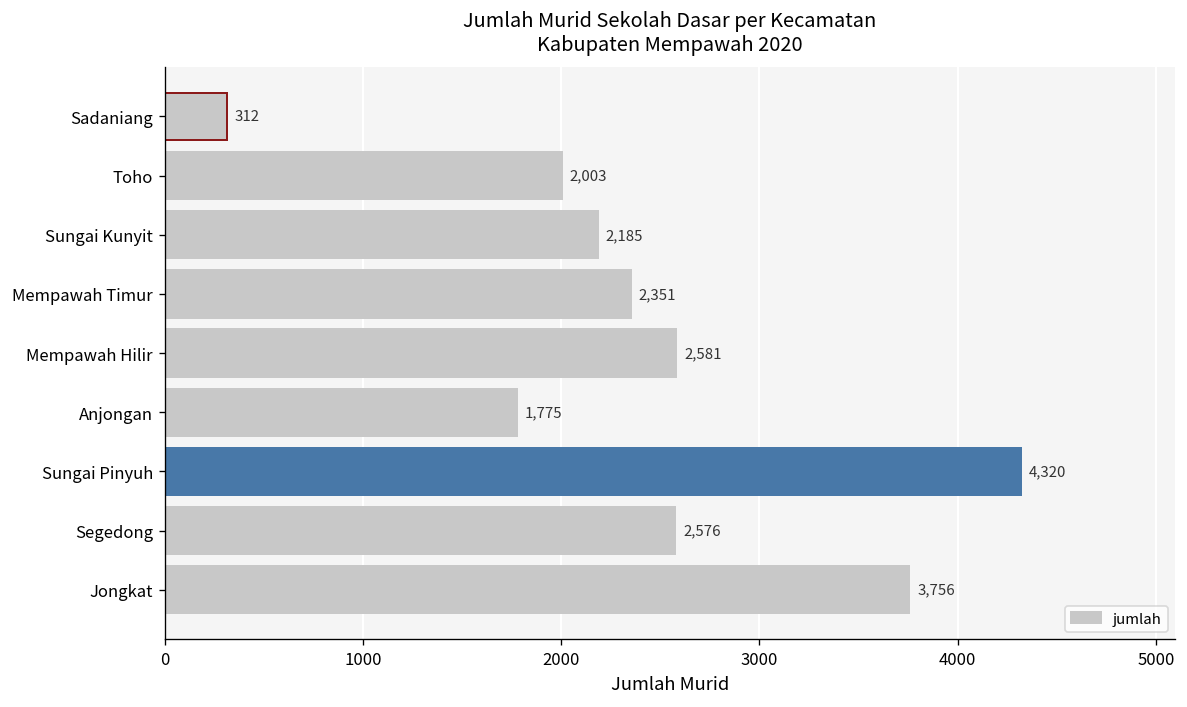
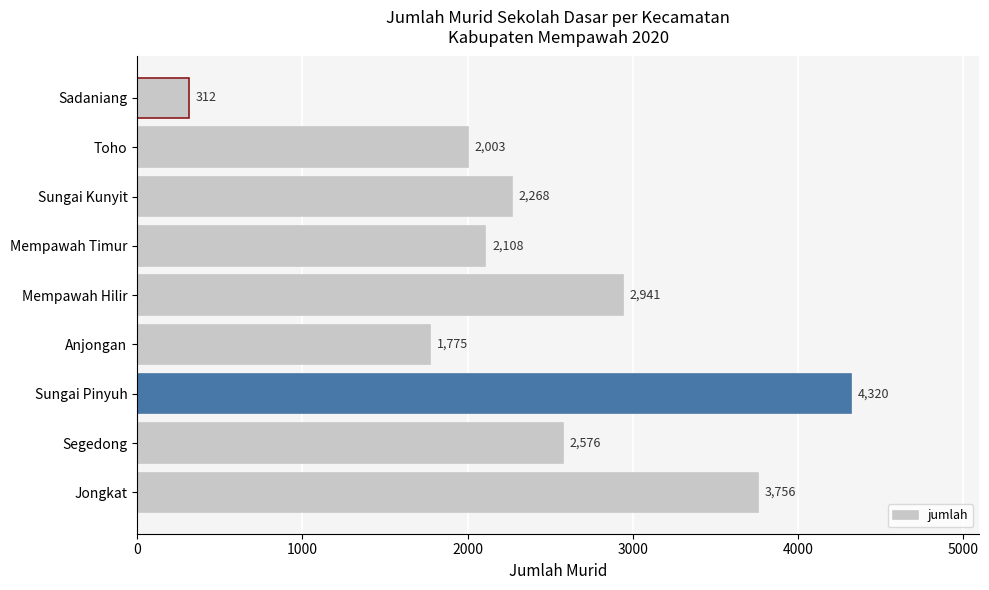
  {
    "Sadaniang": "312",
    "Toho": "2,003",
-   "Sungai Kunyit": "2,185",
-   "Mempawah Timur": "2,351",
-   "Mempawah Hilir": "2,581",
+   "Sungai Kunyit": "2,268",
+   "Mempawah Timur": "2,108",
+   "Mempawah Hilir": "2,941",
    "Anjongan": "1,775",
    "Sungai Pinyuh": "4,320",
    "Segedong": "2,576",
    "Jongkat": "3,756"
  }
